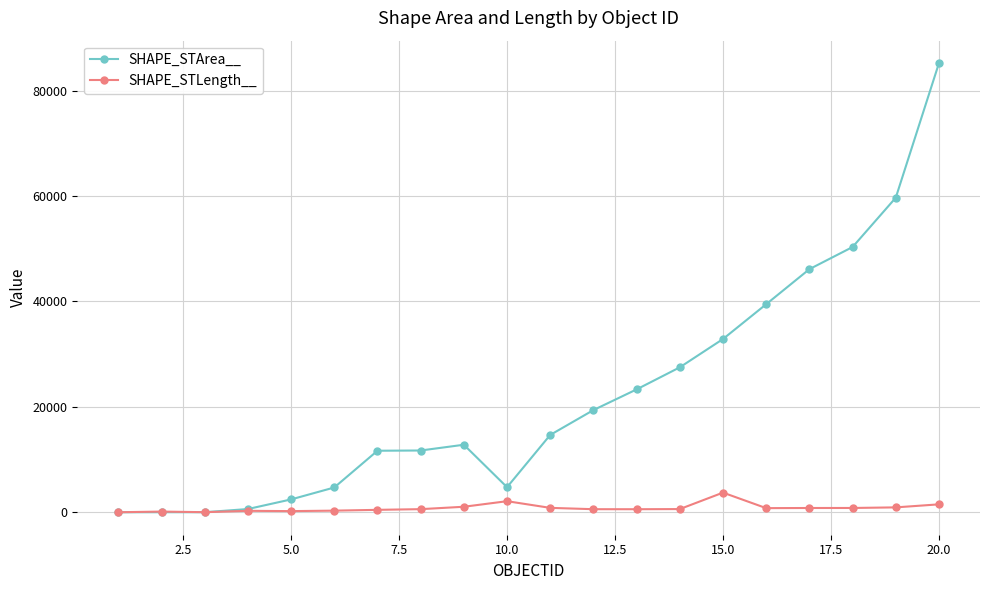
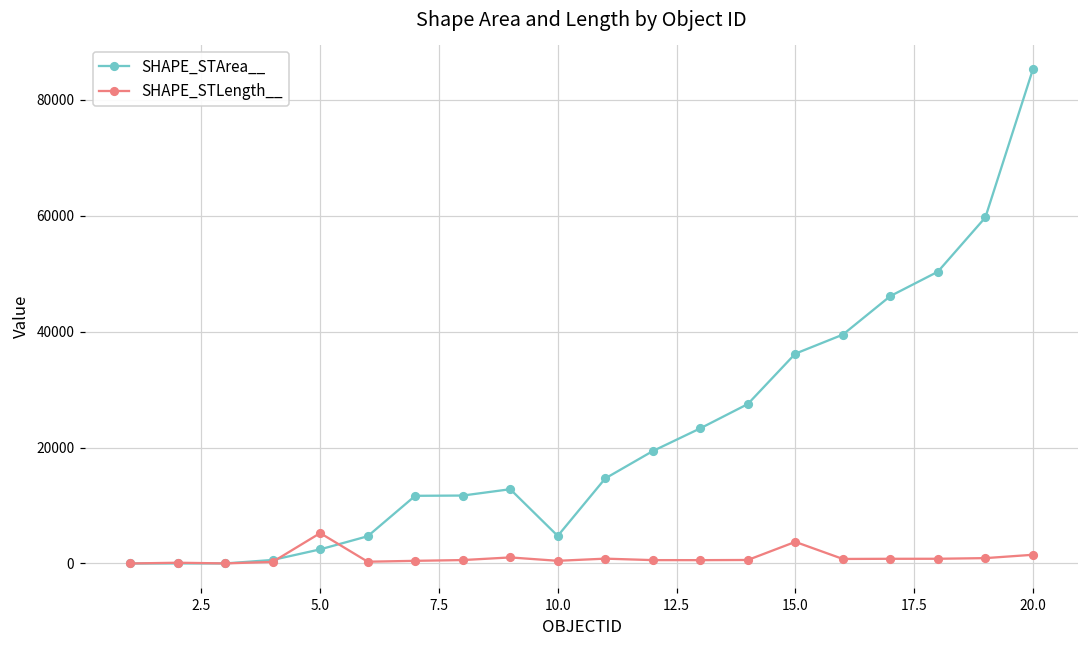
  {
    "SHAPE_STArea__": {
      "5.0": 2000,
      "10.0": 5000,
-     "15.0": 33000,
+     "15.0": 36000,
      "20.0": 85000
    },
    "SHAPE_STLength__": {
-     "5.0": 0,
-     "10.0": 2000,
+     "5.0": 5000,
+     "10.0": 0,
      "15.0": 4000,
      "20.0": 2000
    }
  }
